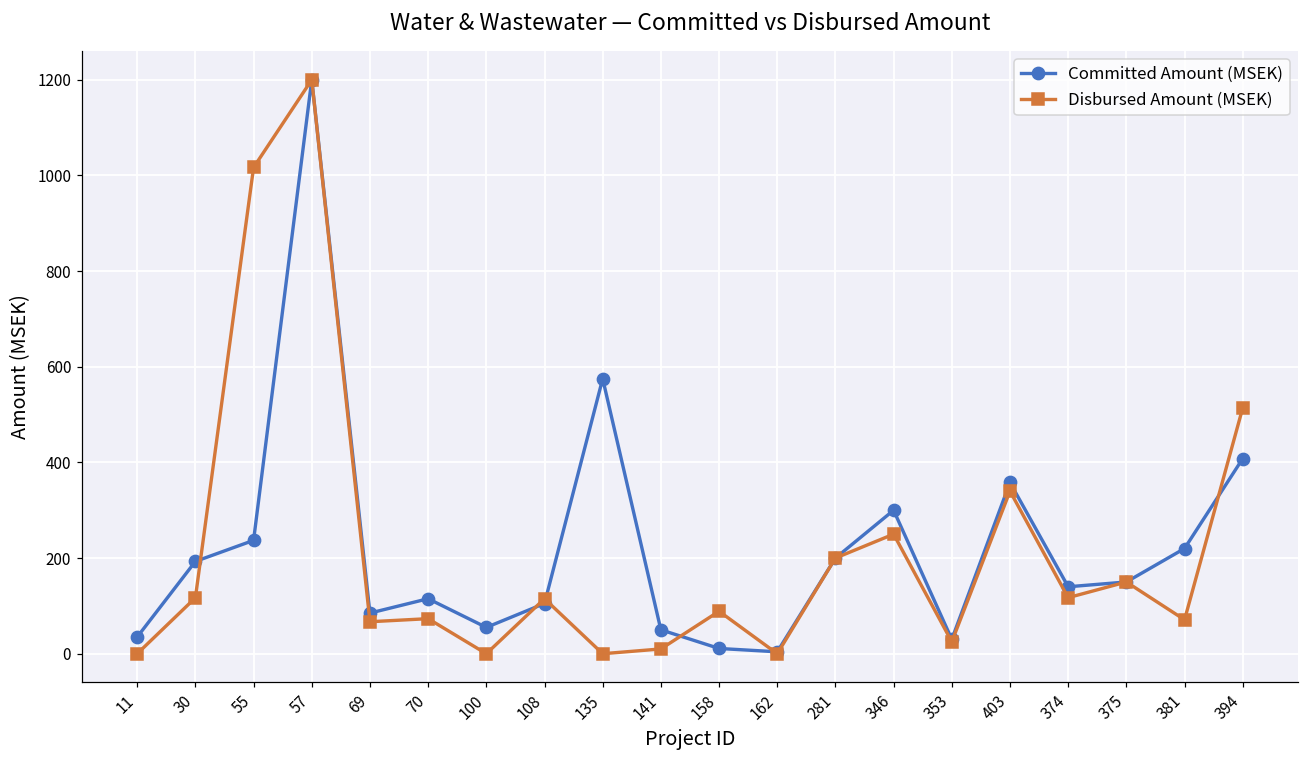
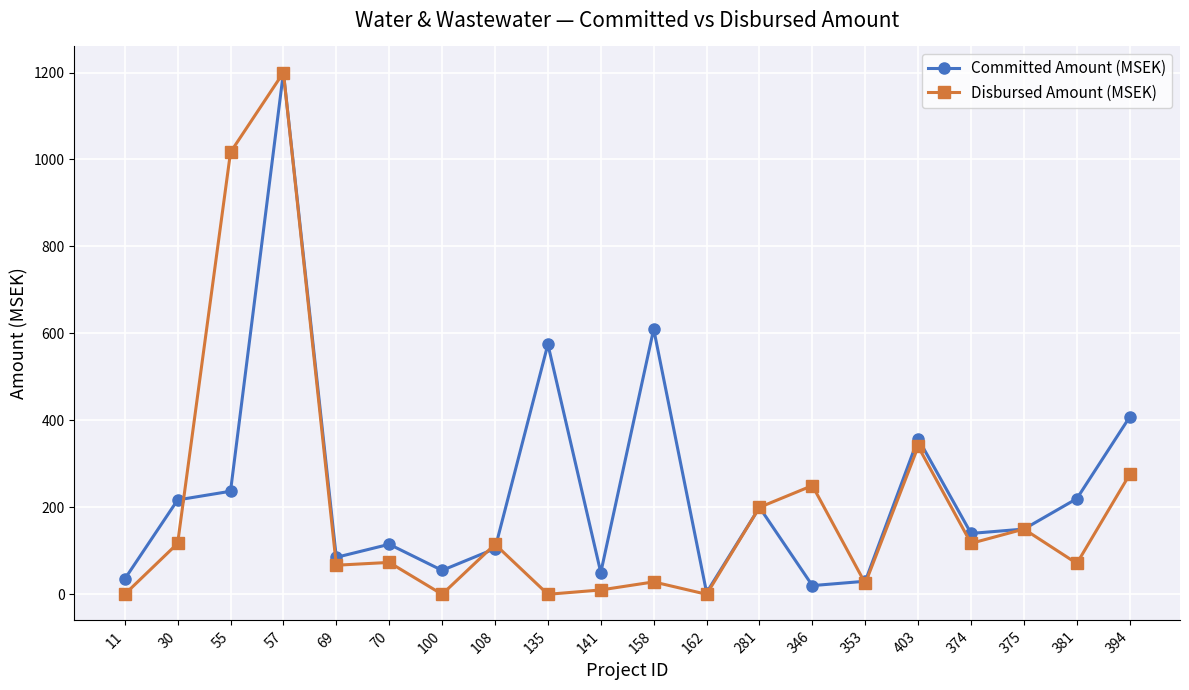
  {
    "Committed Amount (MSEK)": {
      "11": 40,
-     "30": 190,
+     "30": 220,
      "55": 240,
      "69": 90,
      "70": 120,
      "100": 60,
      "108": 110,
      "135": 580,
      "141": 50,
-     "158": 10,
-     "346": 300,
+     "158": 610,
+     "346": 20,
      "403": 360,
      "374": 140,
      "381": 220,
      "394": 410
    },
    "Disbursed Amount (MSEK)": {
      "11": 0,
      "30": 120,
      "55": 1020,
      "69": 70,
      "70": 70,
      "100": 0,
      "108": 120,
      "135": 0,
      "141": 10,
-     "158": 90,
+     "158": 30,
      "346": 250,
      "403": 340,
      "374": 120,
      "381": 70,
-     "394": 510
+     "394": 280
    }
  }
